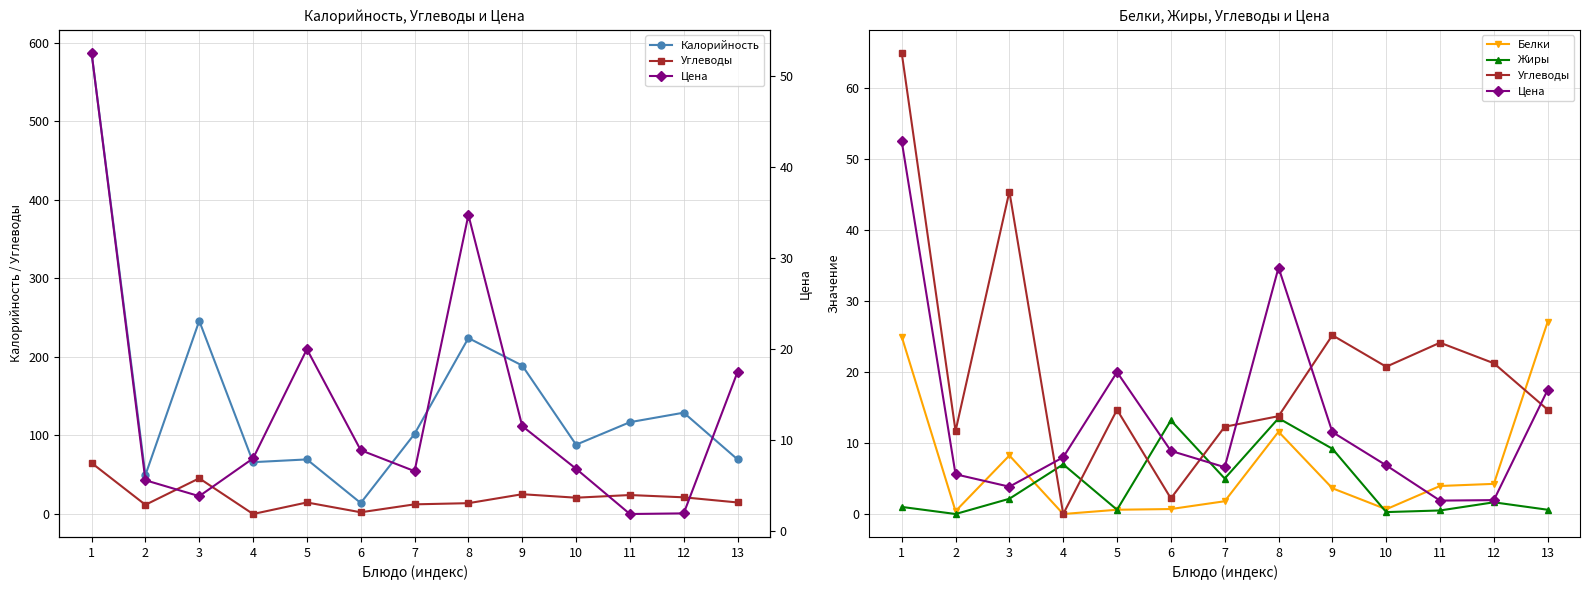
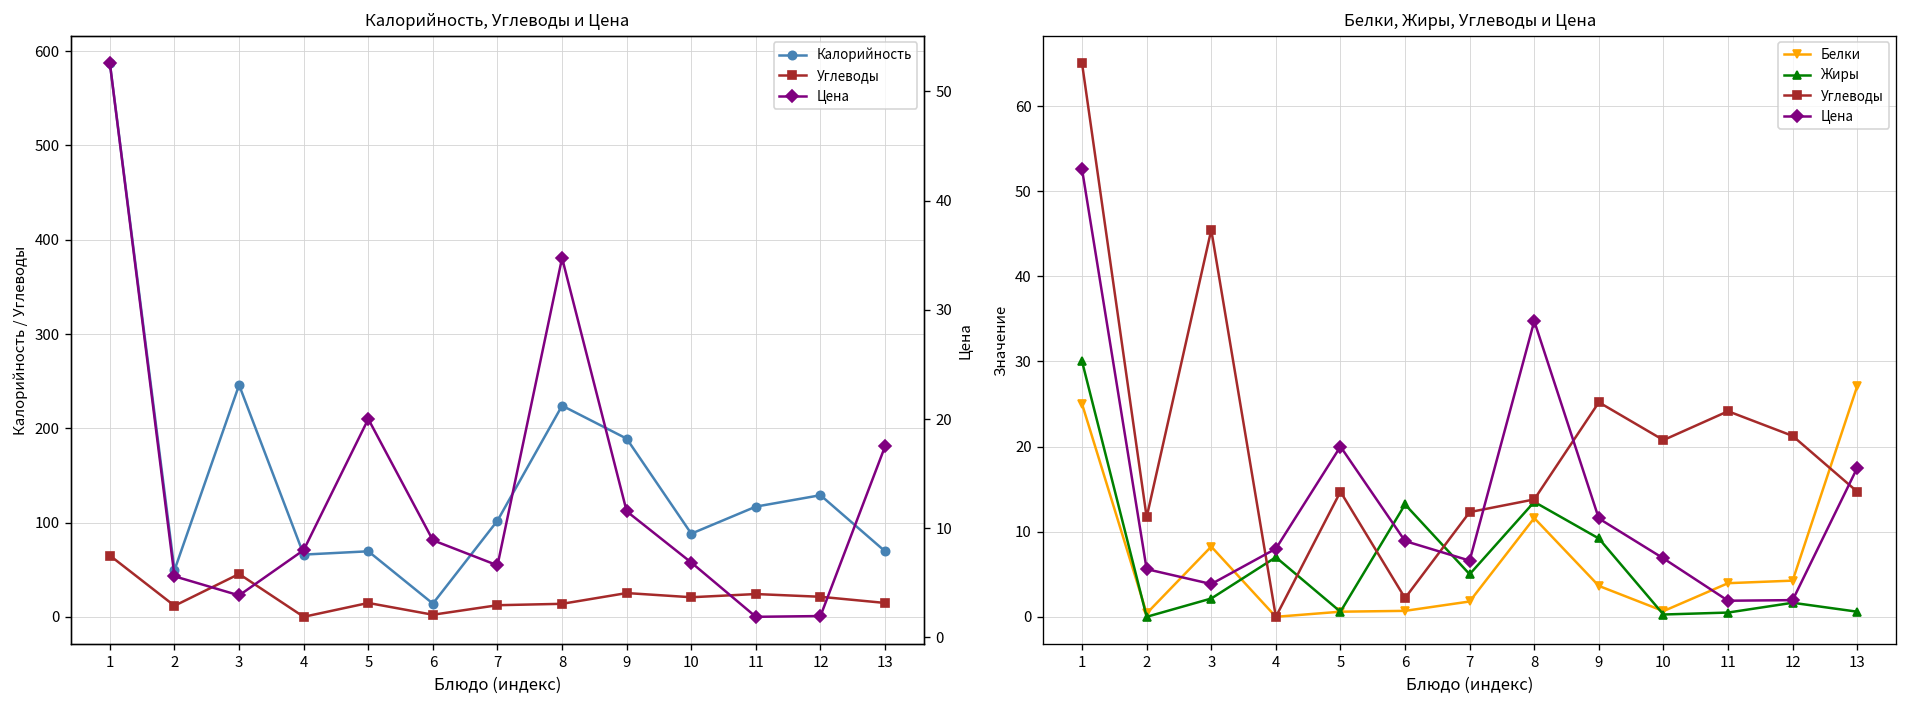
  {
    "Белки, Жиры, Углеводы и Цена": {
      "Белки": {
        "1": 25,
        "2": 0,
        "3": 8,
        "6": 1,
        "7": 2,
        "8": 12,
        "9": 4,
        "10": 1,
        "11": 4,
        "12": 4,
        "13": 27
      },
      "Жиры": {
-       "1": 1,
+       "1": 30,
        "2": 0,
        "3": 2,
        "4": 7,
        "6": 13,
        "7": 5,
        "9": 9,
        "10": 0,
        "11": 1,
        "13": 1
      },
      "Углеводы": {
        "1": 65,
        "2": 12,
        "3": 45,
        "5": 15,
        "6": 2,
        "7": 12,
        "9": 25,
        "10": 21,
        "11": 24,
        "12": 21,
        "13": 15
      },
      "Цена": {
        "1": 53,
        "2": 6,
        "3": 4,
        "4": 8,
        "5": 20,
        "6": 9,
        "7": 7,
        "8": 35,
        "9": 12,
        "10": 7,
        "11": 2,
        "13": 18
      }
    }
  }
